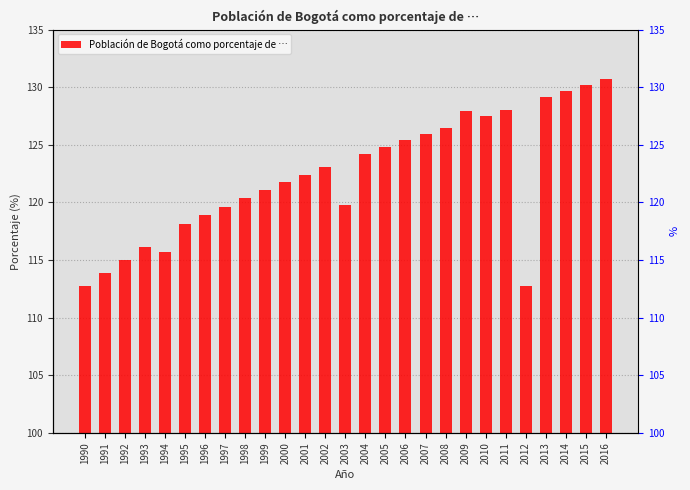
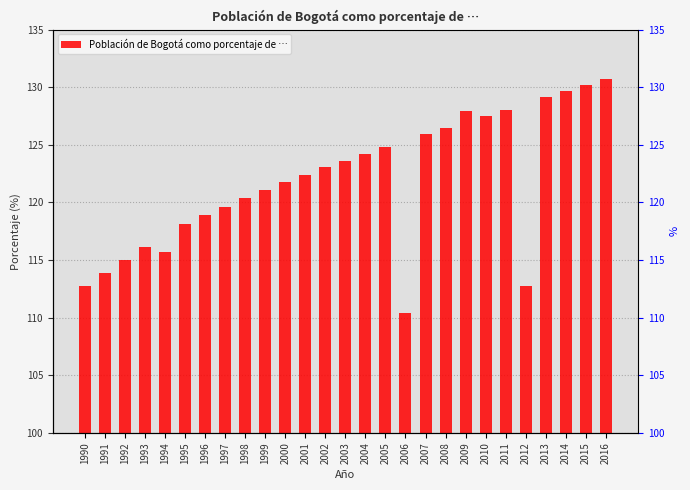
  {
    "1990": 112.8,
    "1991": 113.9,
    "1992": 115.0,
    "1993": 116.1,
    "1994": 115.7,
    "1995": 118.1,
    "1996": 118.9,
    "1997": 119.6,
    "1998": 120.4,
    "1999": 121.1,
    "2000": 121.8,
    "2001": 122.4,
    "2002": 123.0,
-   "2003": 119.8,
+   "2003": 123.6,
    "2004": 124.2,
    "2005": 124.8,
-   "2006": 125.4,
+   "2006": 110.4,
    "2007": 125.9,
    "2008": 126.5,
    "2009": 128.0,
    "2010": 127.5,
    "2011": 128.1,
    "2012": 112.8,
    "2013": 129.1,
    "2014": 129.6,
    "2015": 130.2,
    "2016": 130.7
  }
